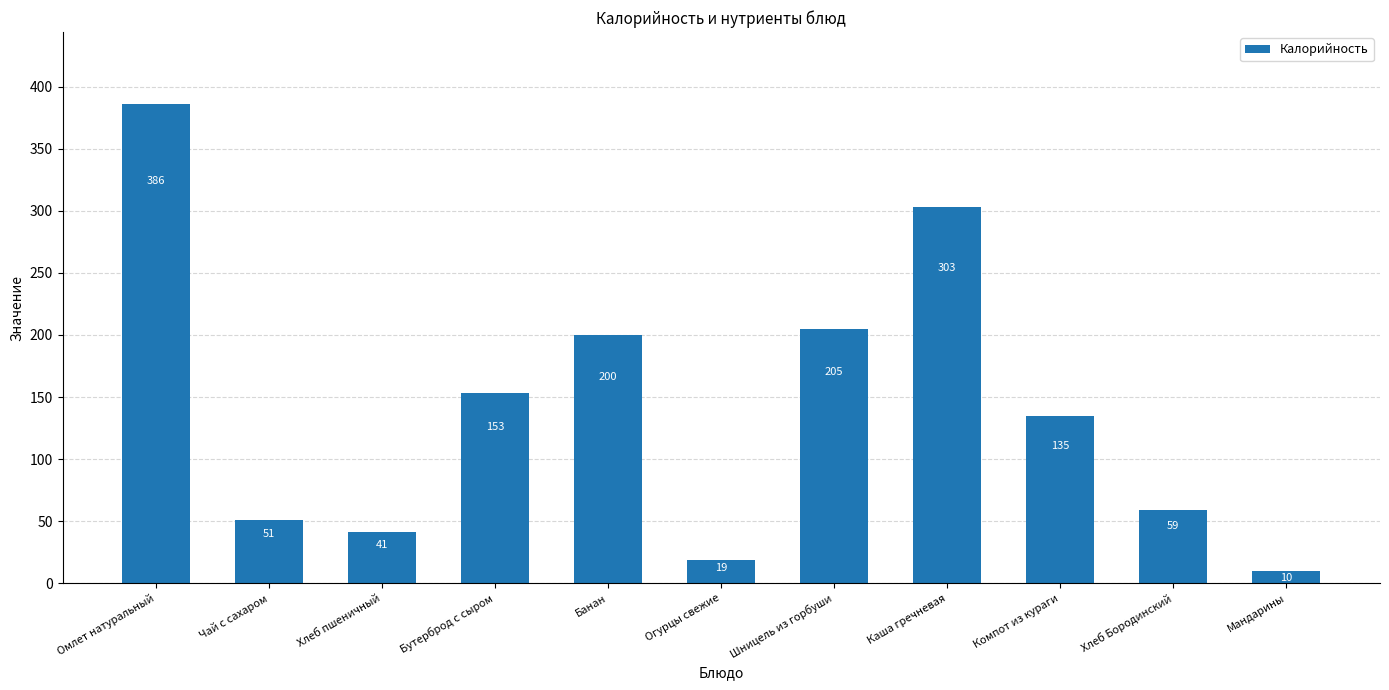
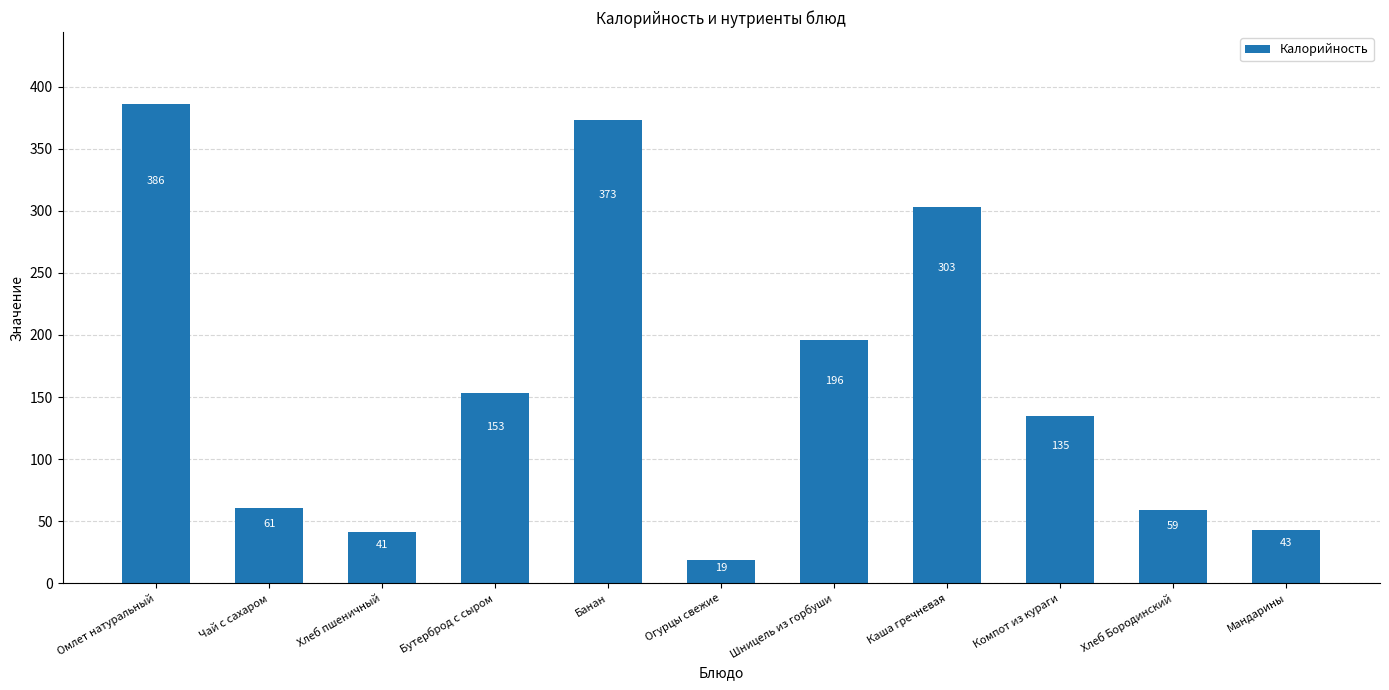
  {
    "Омлет натуральный": 386,
-   "Чай с сахаром": 51,
+   "Чай с сахаром": 61,
    "Хлеб пшеничный": 41,
    "Бутерброд с сыром": 153,
-   "Банан": 200,
+   "Банан": 373,
    "Огурцы свежие": 19,
-   "Шницель из горбуши": 205,
+   "Шницель из горбуши": 196,
    "Каша гречневая": 303,
    "Компот из кураги": 135,
    "Хлеб Бородинский": 59,
-   "Мандарины": 10
+   "Мандарины": 43
  }
